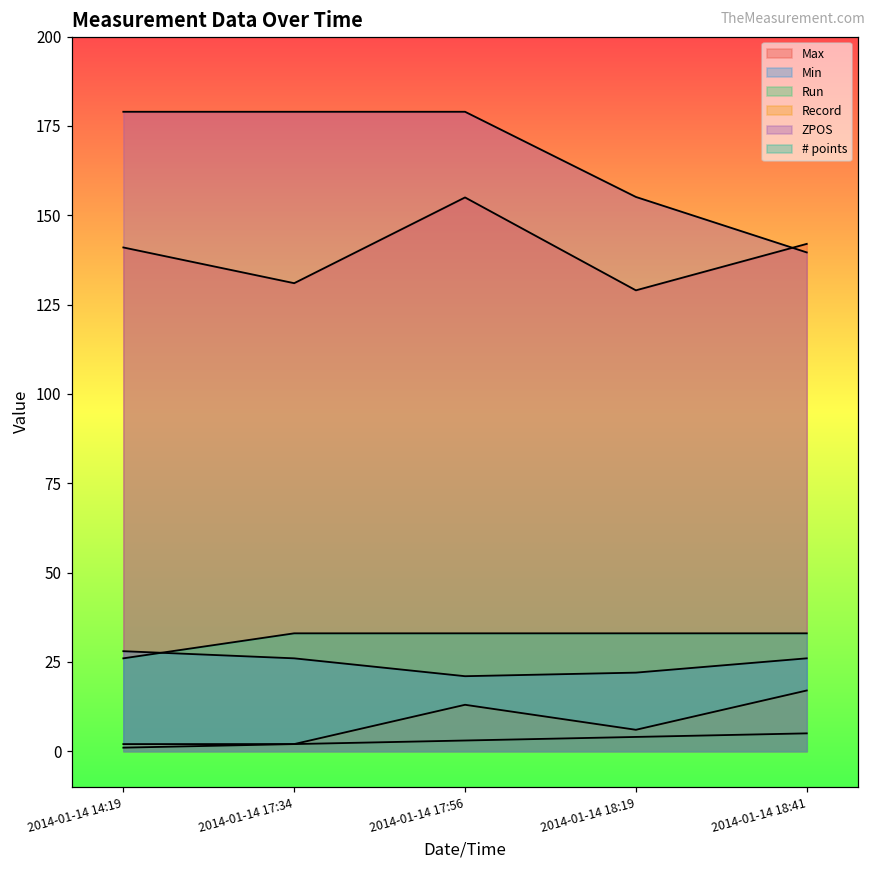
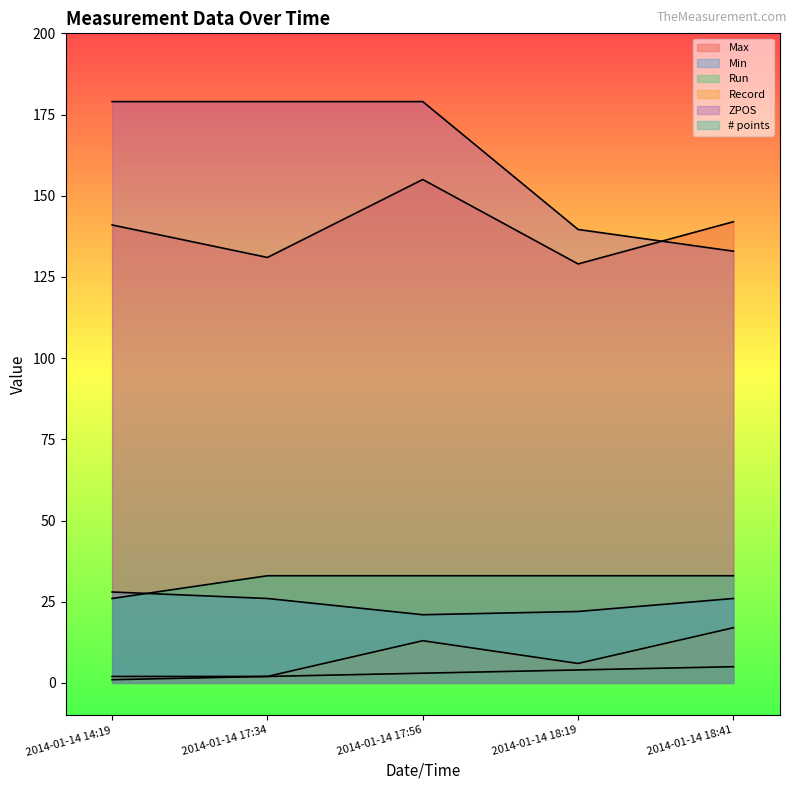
  {
    "ZPOS": {
      "2014-01-14 14:19": 179,
      "2014-01-14 17:34": 179,
      "2014-01-14 17:56": 179,
-     "2014-01-14 18:19": 155,
-     "2014-01-14 18:41": 140
+     "2014-01-14 18:19": 140,
+     "2014-01-14 18:41": 133
    }
  }
